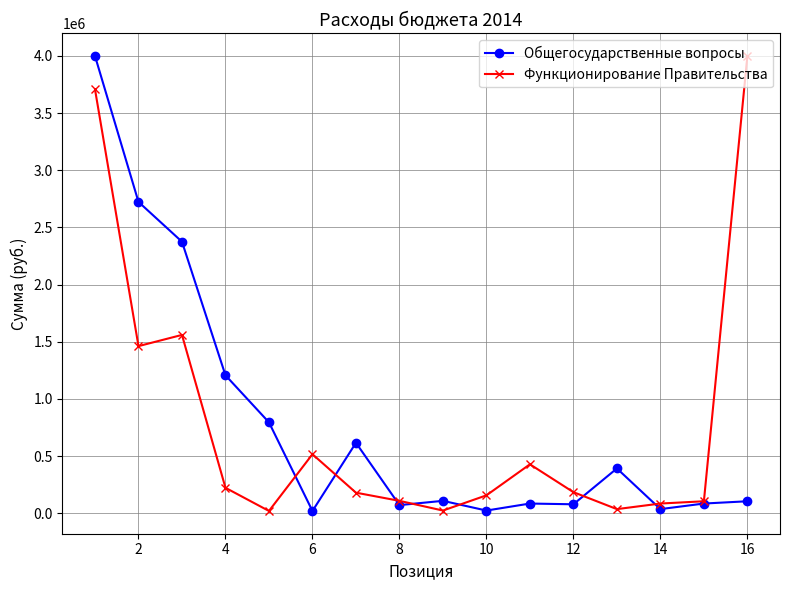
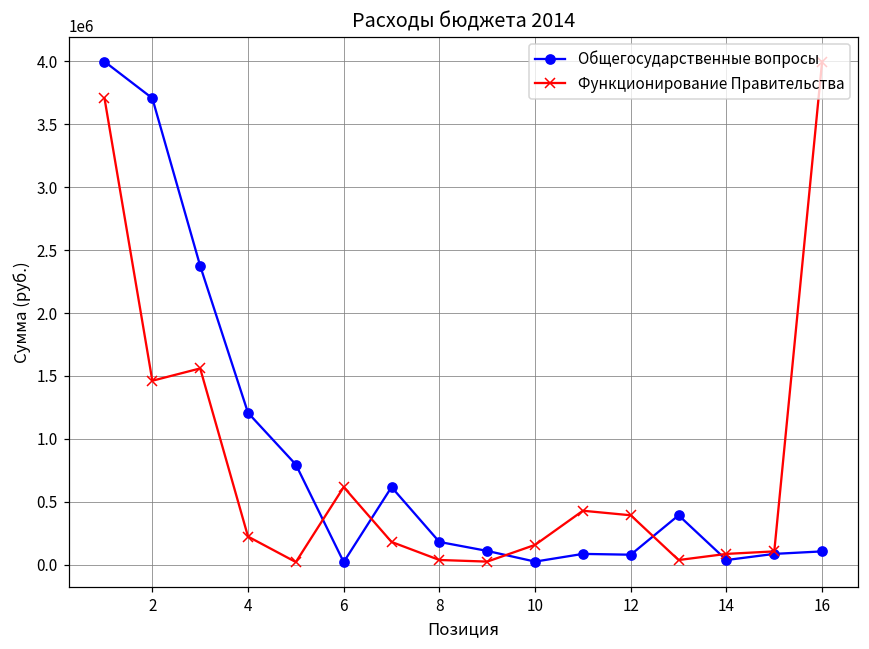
  {
    "Общегосударственные вопросы": {
-     "2": 2720000,
+     "2": 3710000,
      "4": 1210000,
      "6": 20000,
-     "8": 70000,
+     "8": 180000,
      "10": 20000,
      "12": 80000,
      "14": 40000,
      "16": 100000
    },
    "Функционирование Правительства": {
      "2": 1460000,
      "4": 220000,
-     "6": 520000,
-     "8": 110000,
+     "6": 620000,
+     "8": 40000,
      "10": 160000,
-     "12": 180000,
+     "12": 390000,
      "14": 80000
    }
  }
